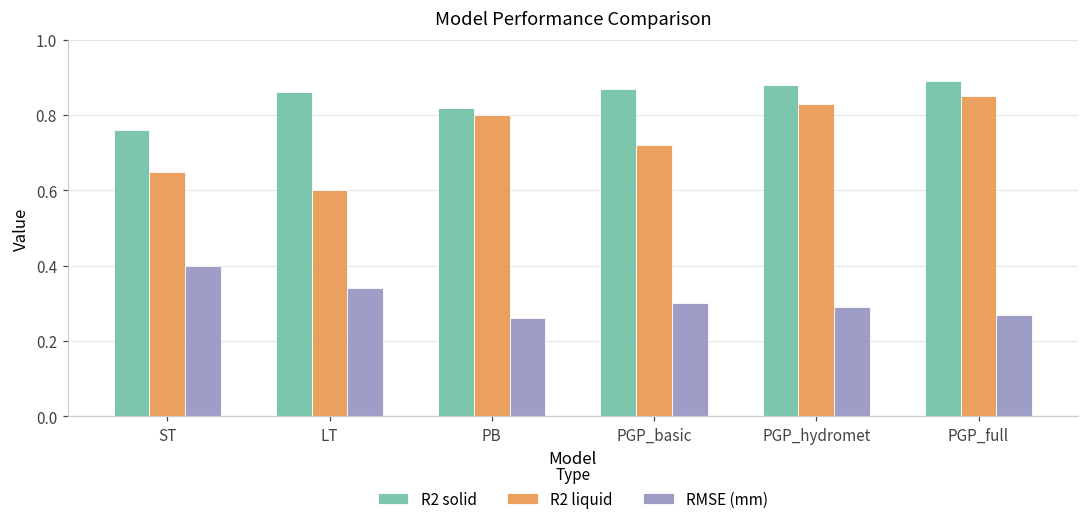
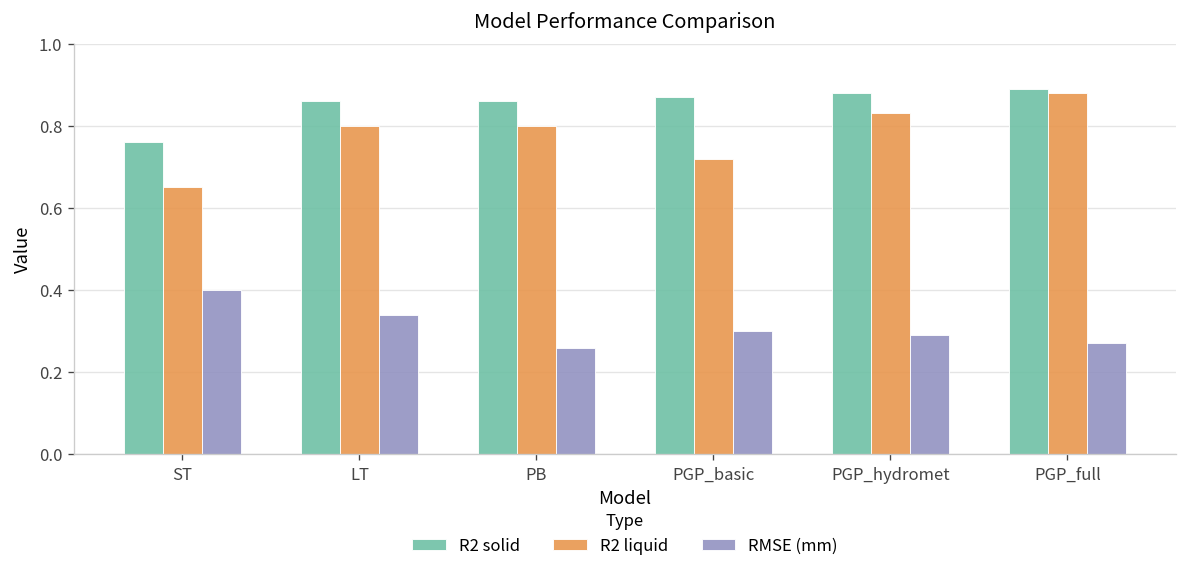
  {
    "R2 solid": {
      "ST": 0.76,
      "LT": 0.86,
-     "PB": 0.82,
+     "PB": 0.86,
      "PGP_basic": 0.87,
      "PGP_hydromet": 0.88,
      "PGP_full": 0.89
    },
    "R2 liquid": {
      "ST": 0.65,
-     "LT": 0.6,
+     "LT": 0.8,
      "PB": 0.80,
      "PGP_basic": 0.72,
      "PGP_hydromet": 0.83,
-     "PGP_full": 0.85
+     "PGP_full": 0.88
    },
    "RMSE (mm)": {
      "ST": 0.40,
      "LT": 0.34,
      "PB": 0.26,
      "PGP_basic": 0.30,
      "PGP_hydromet": 0.29,
      "PGP_full": 0.27
    }
  }
